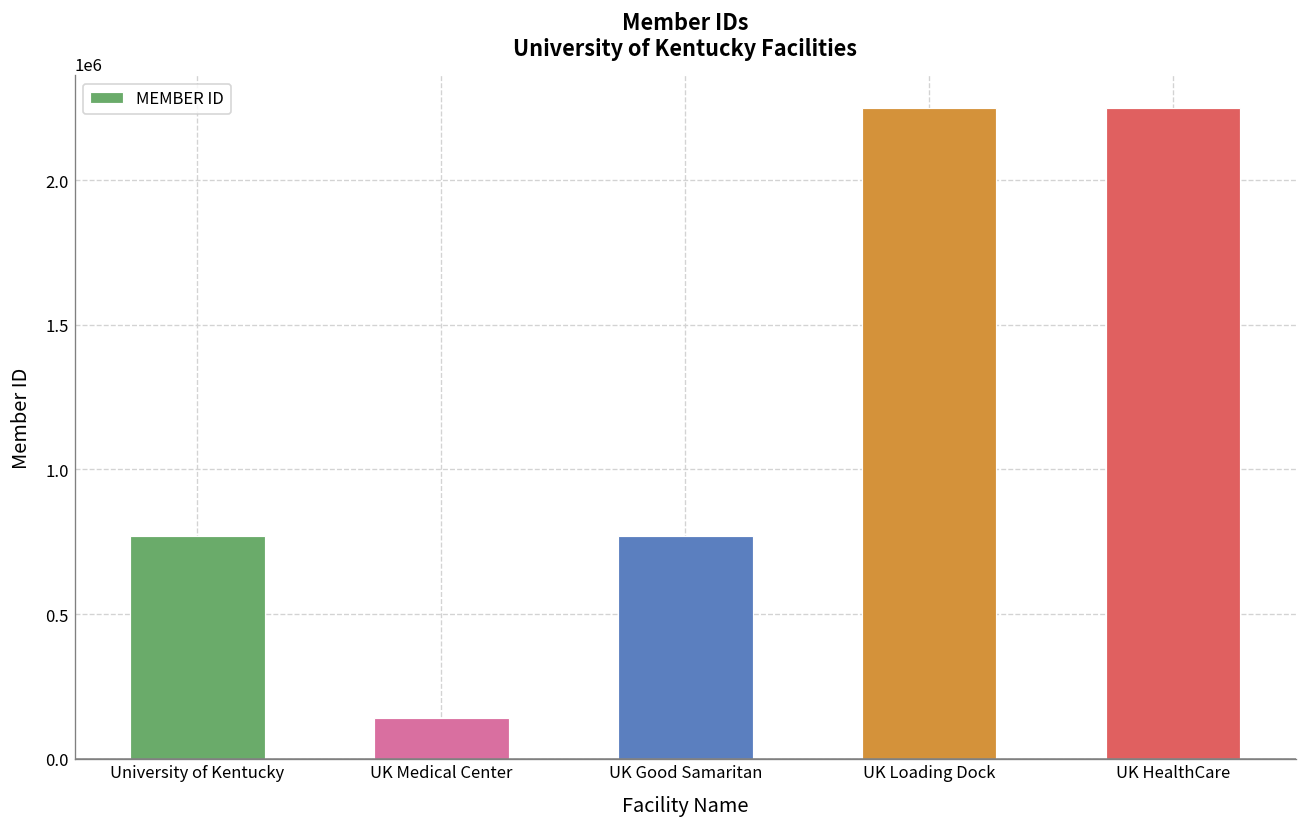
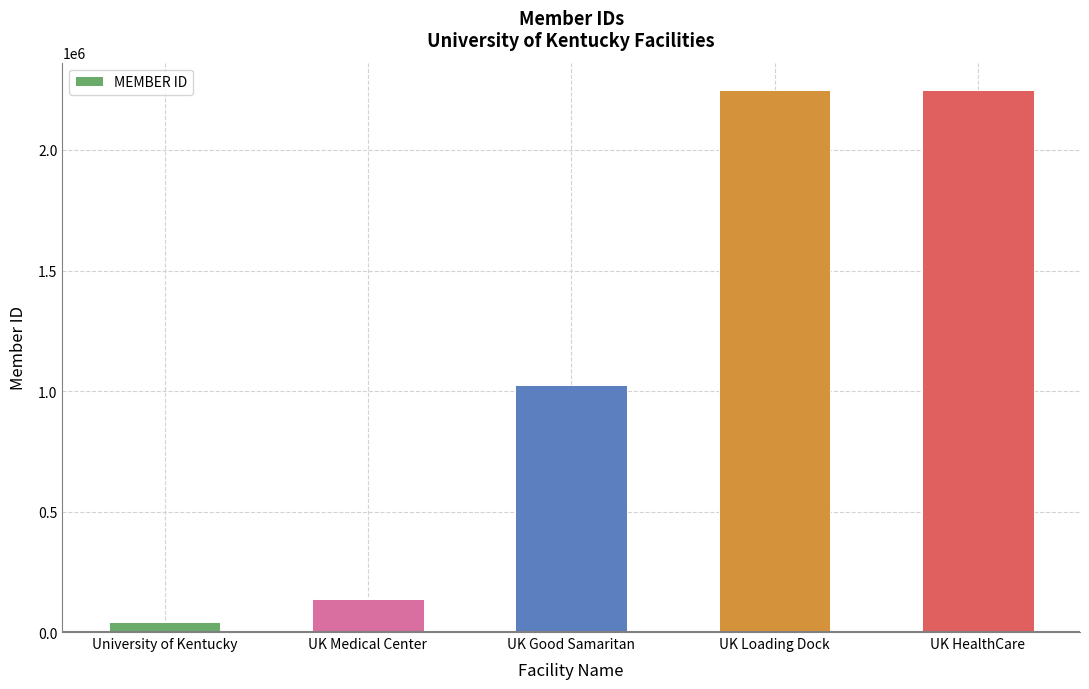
  {
-   "University of Kentucky": 770000,
+   "University of Kentucky": 40000,
    "UK Medical Center": 140000,
-   "UK Good Samaritan": 770000,
+   "UK Good Samaritan": 1020000,
    "UK Loading Dock": 2250000,
    "UK HealthCare": 2250000
  }
